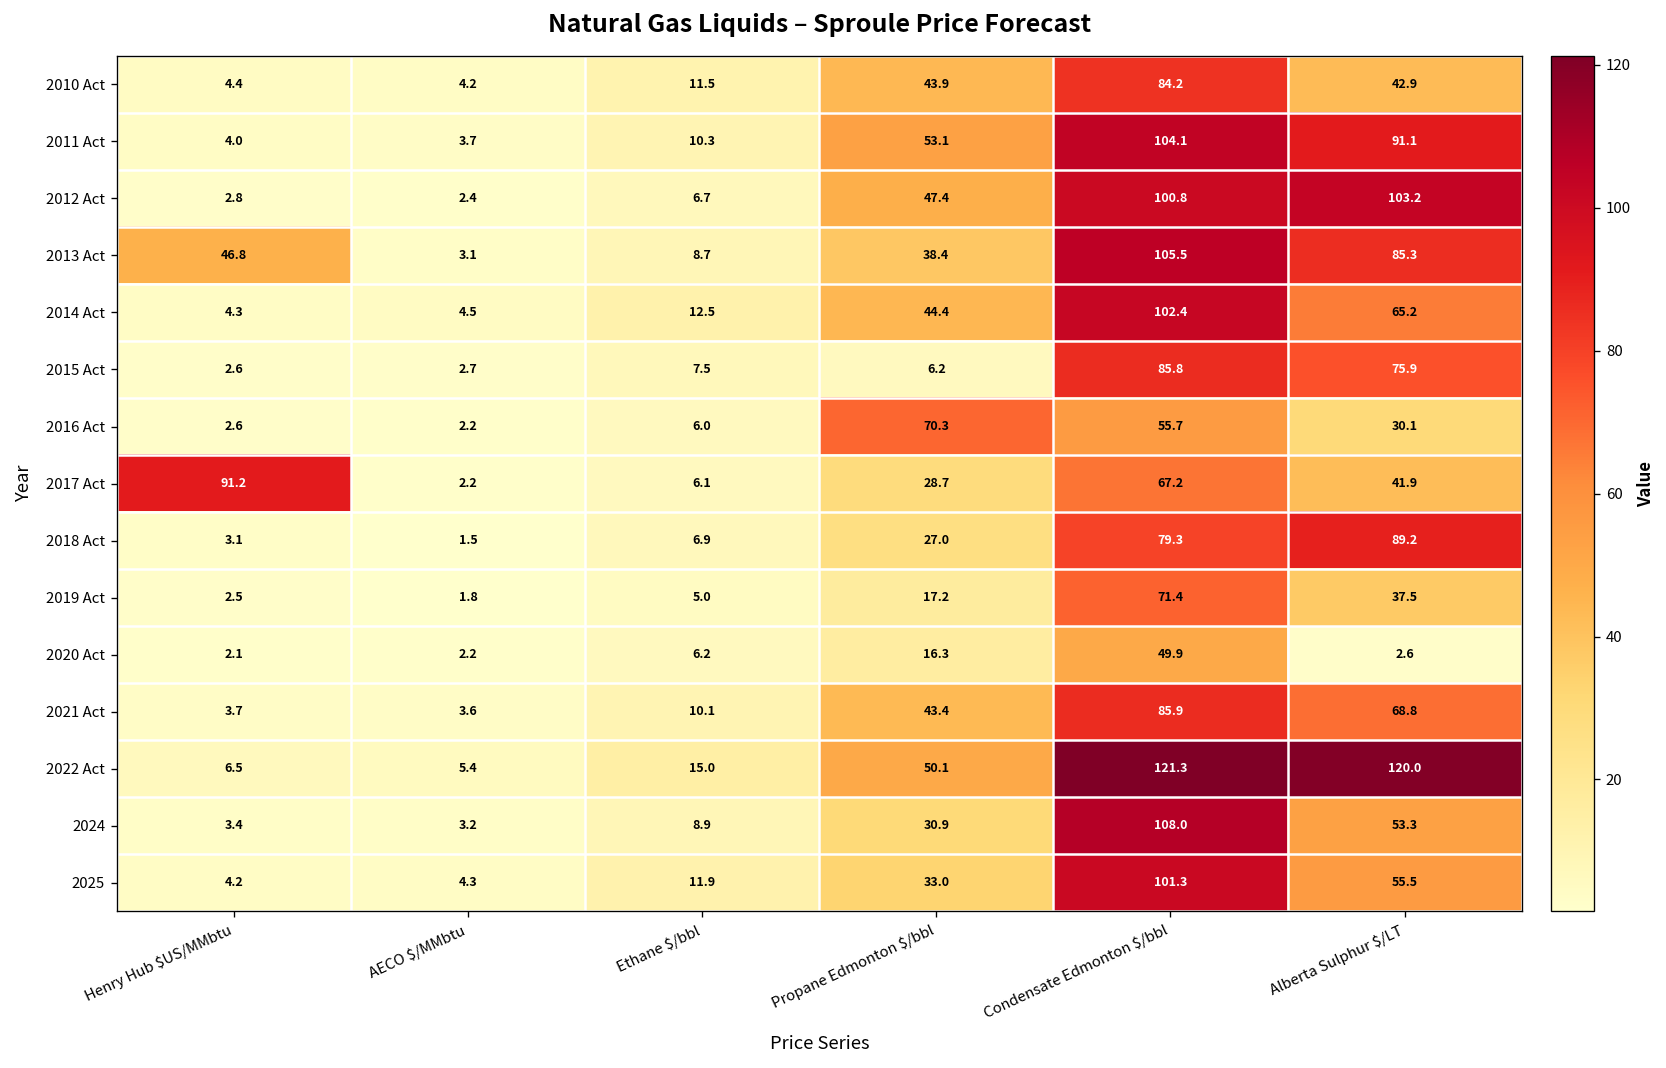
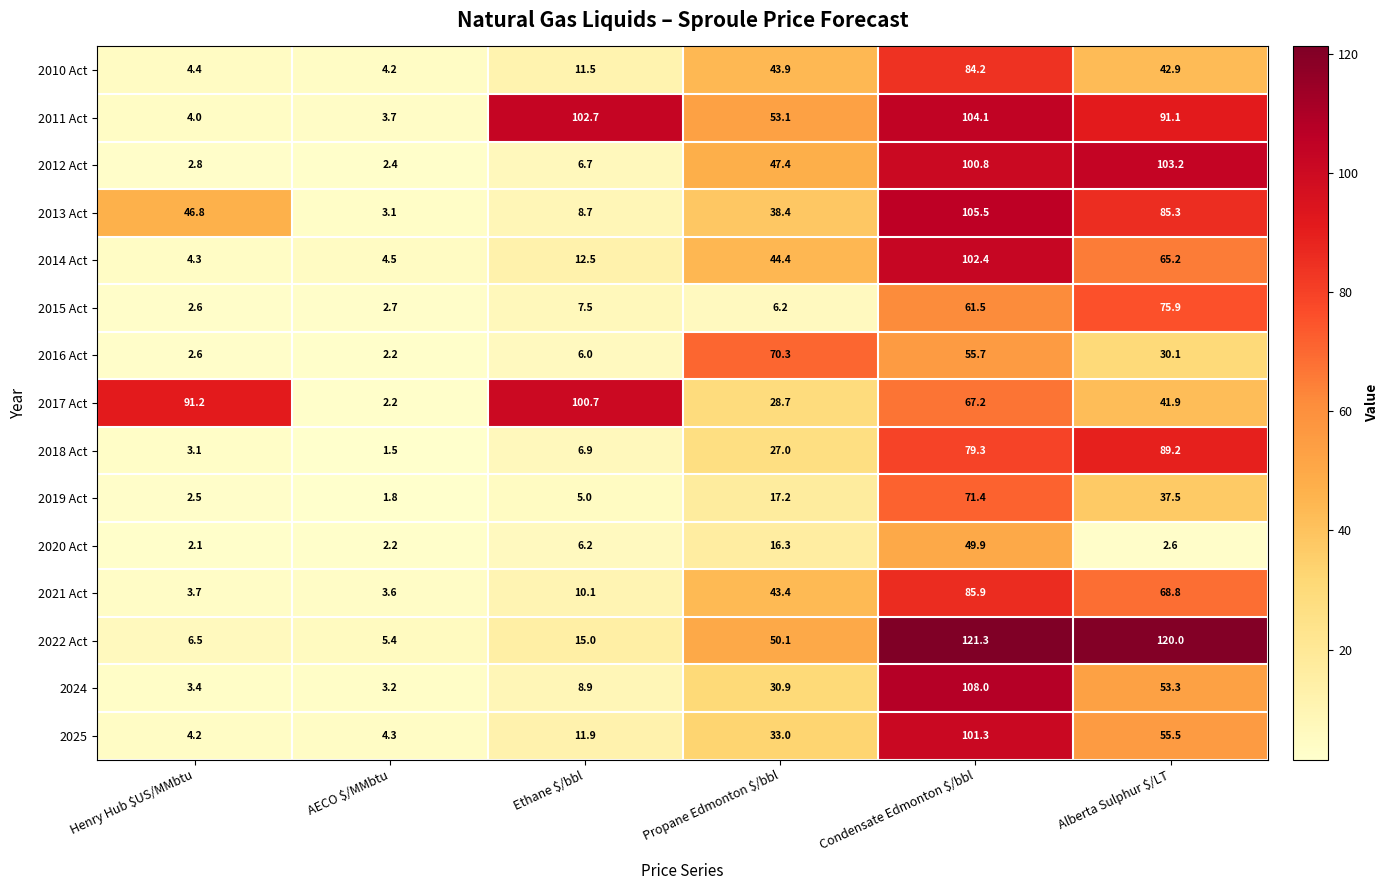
  {
    "2010 Act": {
      "Henry Hub $US/MMbtu": 4.4,
      "AECO $/MMbtu": 4.2,
      "Ethane $/bbl": 11.5,
      "Propane Edmonton $/bbl": 43.9,
      "Condensate Edmonton $/bbl": 84.2,
      "Alberta Sulphur $/LT": 42.9
    },
    "2011 Act": {
      "Henry Hub $US/MMbtu": 4.0,
      "AECO $/MMbtu": 3.7,
-     "Ethane $/bbl": 10.3,
+     "Ethane $/bbl": 102.7,
      "Propane Edmonton $/bbl": 53.1,
      "Condensate Edmonton $/bbl": 104.1,
      "Alberta Sulphur $/LT": 91.1
    },
    "2012 Act": {
      "Henry Hub $US/MMbtu": 2.8,
      "AECO $/MMbtu": 2.4,
      "Ethane $/bbl": 6.7,
      "Propane Edmonton $/bbl": 47.4,
      "Condensate Edmonton $/bbl": 100.8,
      "Alberta Sulphur $/LT": 103.2
    },
    "2013 Act": {
      "Henry Hub $US/MMbtu": 46.8,
      "AECO $/MMbtu": 3.1,
      "Ethane $/bbl": 8.7,
      "Propane Edmonton $/bbl": 38.4,
      "Condensate Edmonton $/bbl": 105.5,
      "Alberta Sulphur $/LT": 85.3
    },
    "2014 Act": {
      "Henry Hub $US/MMbtu": 4.3,
      "AECO $/MMbtu": 4.5,
      "Ethane $/bbl": 12.5,
      "Propane Edmonton $/bbl": 44.4,
      "Condensate Edmonton $/bbl": 102.4,
      "Alberta Sulphur $/LT": 65.2
    },
    "2015 Act": {
      "Henry Hub $US/MMbtu": 2.6,
      "AECO $/MMbtu": 2.7,
      "Ethane $/bbl": 7.5,
      "Propane Edmonton $/bbl": 6.2,
-     "Condensate Edmonton $/bbl": 85.8,
+     "Condensate Edmonton $/bbl": 61.5,
      "Alberta Sulphur $/LT": 75.9
    },
    "2016 Act": {
      "Henry Hub $US/MMbtu": 2.6,
      "AECO $/MMbtu": 2.2,
      "Ethane $/bbl": 6.0,
      "Propane Edmonton $/bbl": 70.3,
      "Condensate Edmonton $/bbl": 55.7,
      "Alberta Sulphur $/LT": 30.1
    },
    "2017 Act": {
      "Henry Hub $US/MMbtu": 91.2,
      "AECO $/MMbtu": 2.2,
-     "Ethane $/bbl": 6.1,
+     "Ethane $/bbl": 100.7,
      "Propane Edmonton $/bbl": 28.7,
      "Condensate Edmonton $/bbl": 67.2,
      "Alberta Sulphur $/LT": 41.9
    },
    "2018 Act": {
      "Henry Hub $US/MMbtu": 3.1,
      "AECO $/MMbtu": 1.5,
      "Ethane $/bbl": 6.9,
      "Propane Edmonton $/bbl": 27.0,
      "Condensate Edmonton $/bbl": 79.3,
      "Alberta Sulphur $/LT": 89.2
    },
    "2019 Act": {
      "Henry Hub $US/MMbtu": 2.5,
      "AECO $/MMbtu": 1.8,
      "Ethane $/bbl": 5.0,
      "Propane Edmonton $/bbl": 17.2,
      "Condensate Edmonton $/bbl": 71.4,
      "Alberta Sulphur $/LT": 37.5
    },
    "2020 Act": {
      "Henry Hub $US/MMbtu": 2.1,
      "AECO $/MMbtu": 2.2,
      "Ethane $/bbl": 6.2,
      "Propane Edmonton $/bbl": 16.3,
      "Condensate Edmonton $/bbl": 49.9,
      "Alberta Sulphur $/LT": 2.6
    },
    "2021 Act": {
      "Henry Hub $US/MMbtu": 3.7,
      "AECO $/MMbtu": 3.6,
      "Ethane $/bbl": 10.1,
      "Propane Edmonton $/bbl": 43.4,
      "Condensate Edmonton $/bbl": 85.9,
      "Alberta Sulphur $/LT": 68.8
    },
    "2022 Act": {
      "Henry Hub $US/MMbtu": 6.5,
      "AECO $/MMbtu": 5.4,
      "Ethane $/bbl": 15.0,
      "Propane Edmonton $/bbl": 50.1,
      "Condensate Edmonton $/bbl": 121.3,
      "Alberta Sulphur $/LT": 120.0
    },
    "2024": {
      "Henry Hub $US/MMbtu": 3.4,
      "AECO $/MMbtu": 3.2,
      "Ethane $/bbl": 8.9,
      "Propane Edmonton $/bbl": 30.9,
      "Condensate Edmonton $/bbl": 108.0,
      "Alberta Sulphur $/LT": 53.3
    },
    "2025": {
      "Henry Hub $US/MMbtu": 4.2,
      "AECO $/MMbtu": 4.3,
      "Ethane $/bbl": 11.9,
      "Propane Edmonton $/bbl": 33.0,
      "Condensate Edmonton $/bbl": 101.3,
      "Alberta Sulphur $/LT": 55.5
    }
  }
